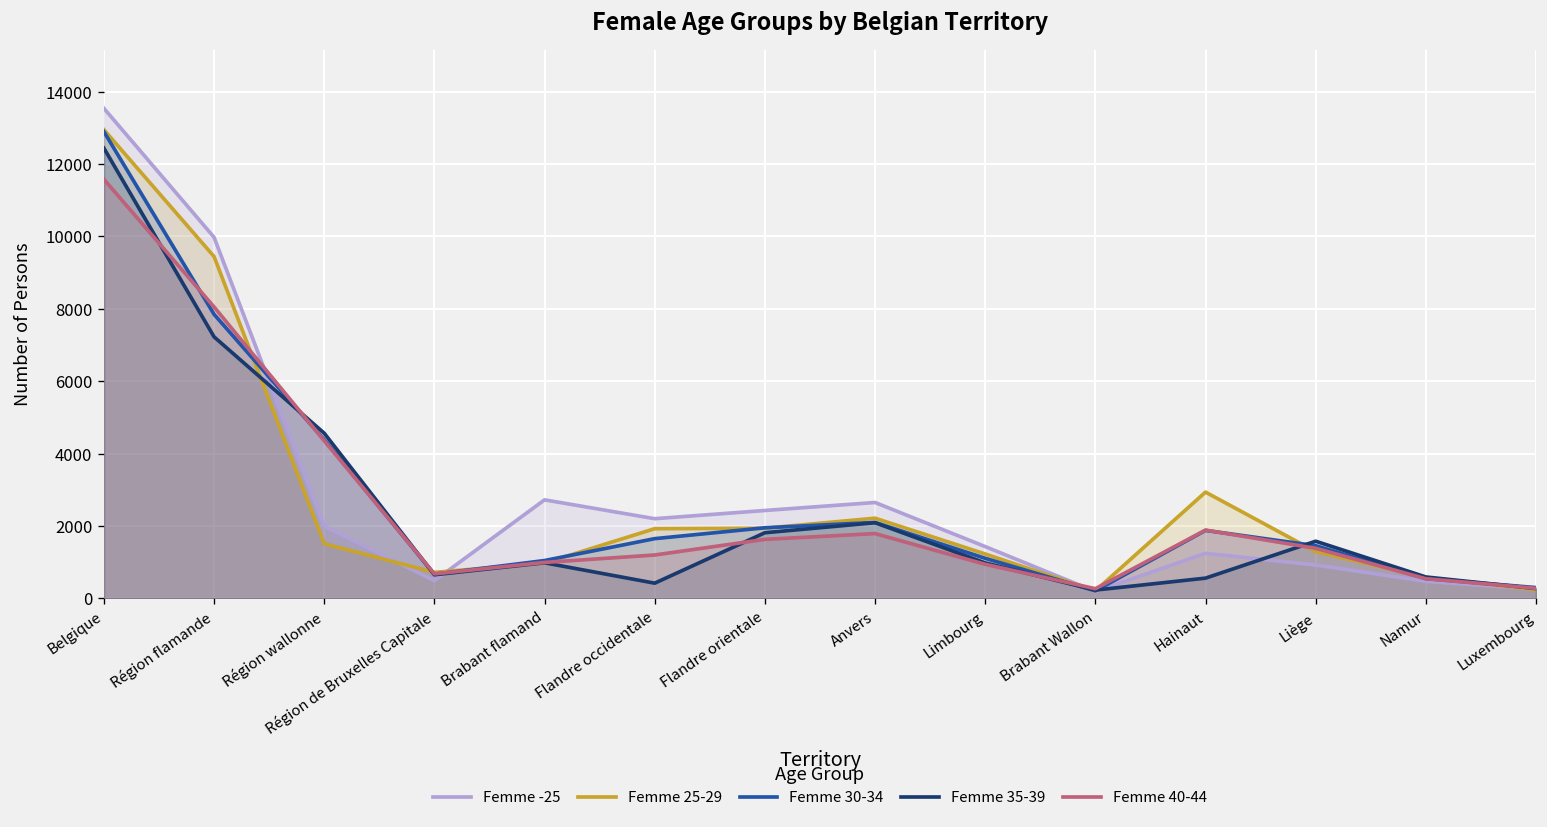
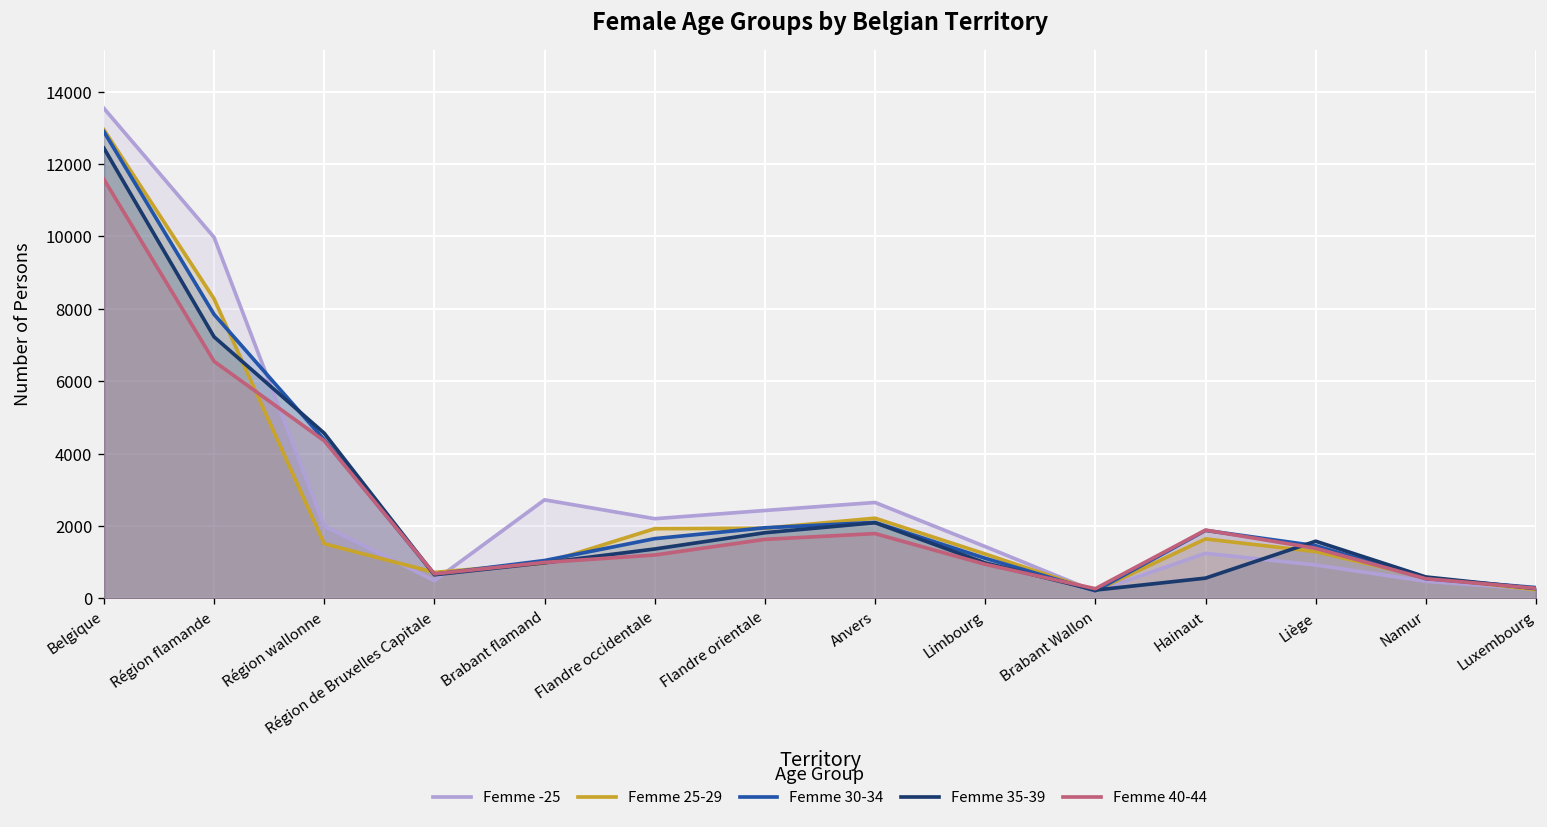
  {
    "Femme -25": {
      "Belgique": 13500,
      "Région flamande": 10000,
      "Région wallonne": 2000,
      "Région de Bruxelles Capitale": 500,
      "Brabant flamand": 2700,
      "Flandre occidentale": 2200,
      "Flandre orientale": 2400,
      "Anvers": 2600,
      "Limbourg": 1400,
      "Hainaut": 1200,
      "Liège": 900
    },
    "Femme 25-29": {
-     "Région flamande": 9400,
+     "Région flamande": 8300,
      "Région wallonne": 1500,
      "Flandre occidentale": 1900,
      "Anvers": 2200,
      "Limbourg": 1200,
-     "Hainaut": 2900,
+     "Hainaut": 1600,
      "Liège": 1300
    },
    "Femme 30-34": {
      "Région flamande": 7800,
      "Flandre occidentale": 1600,
      "Limbourg": 1100
    },
    "Femme 35-39": {
      "Belgique": 12400,
      "Région flamande": 7200,
      "Région wallonne": 4600,
-     "Flandre occidentale": 400,
+     "Flandre occidentale": 1400,
      "Flandre orientale": 1800,
      "Hainaut": 600,
      "Liège": 1600
    },
    "Femme 40-44": {
      "Belgique": 11600,
-     "Région flamande": 8100,
+     "Région flamande": 6500,
      "Flandre occidentale": 1200,
      "Flandre orientale": 1600,
      "Anvers": 1800
    }
  }
